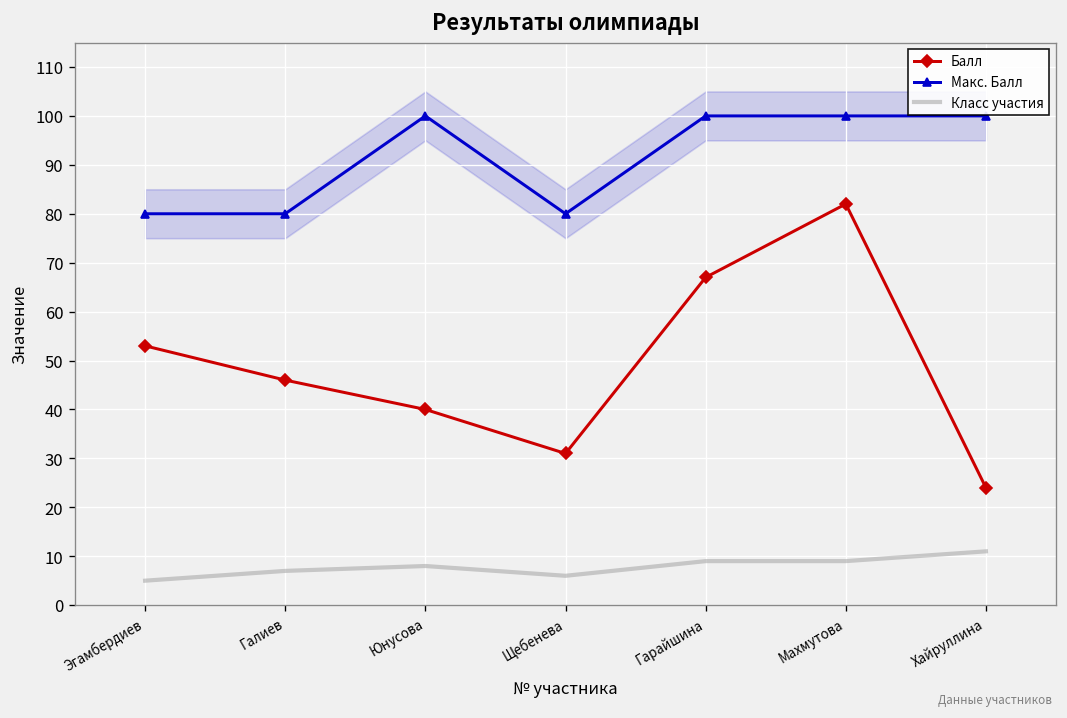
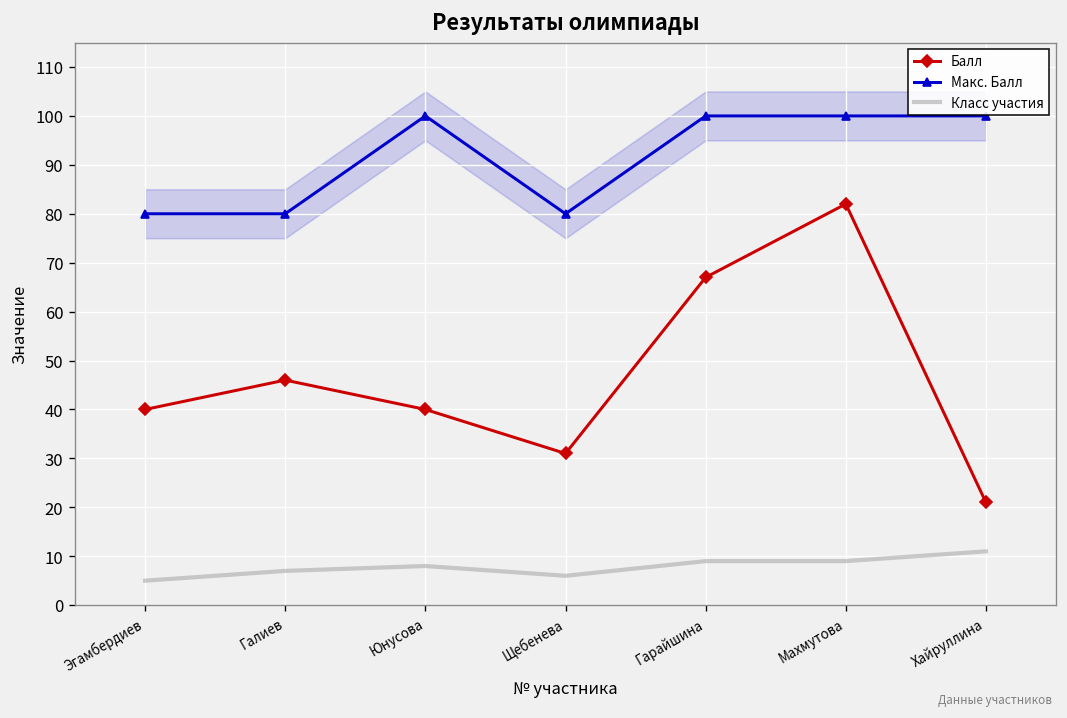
  {
    "Балл": {
-     "Эгамбердиев": 53,
+     "Эгамбердиев": 40,
      "Галиев": 46,
      "Юнусова": 40,
      "Щебенева": 31,
      "Гарайшина": 67,
      "Махмутова": 82,
-     "Хайруллина": 24
+     "Хайруллина": 21
    }
  }
